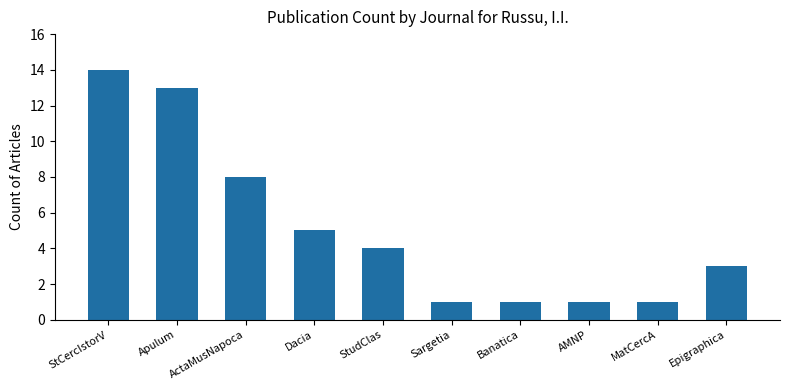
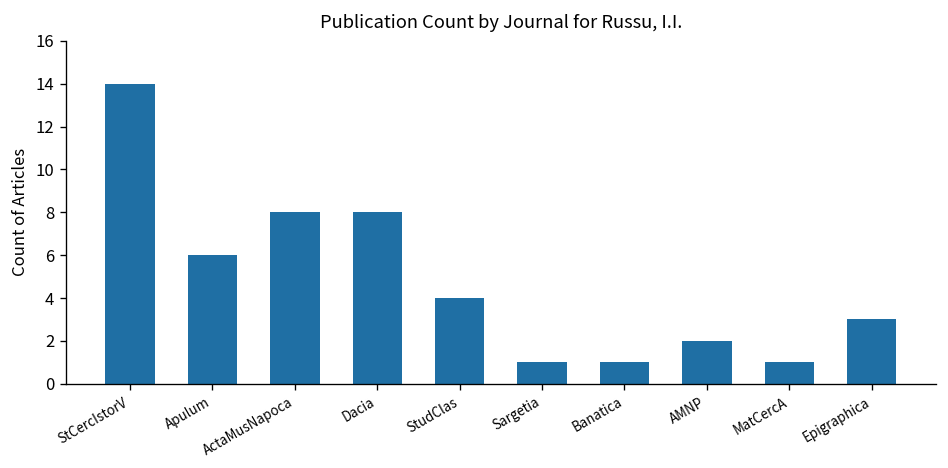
  {
    "StCercIstorV": 14,
-   "Apulum": 13,
+   "Apulum": 6,
    "ActaMusNapoca": 8,
-   "Dacia": 5,
+   "Dacia": 8,
    "StudClas": 4,
    "Sargetia": 1,
    "Banatica": 1,
-   "AMNP": 1,
+   "AMNP": 2,
    "MatCercA": 1,
    "Epigraphica": 3
  }
